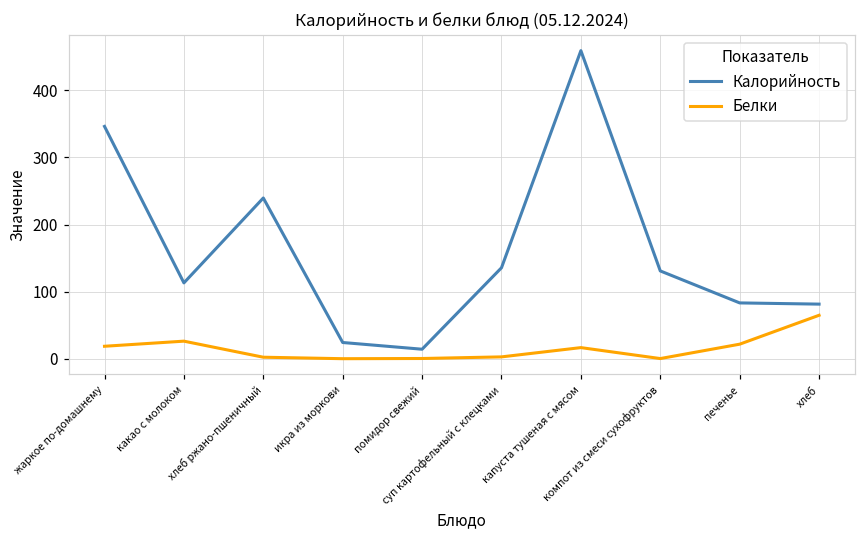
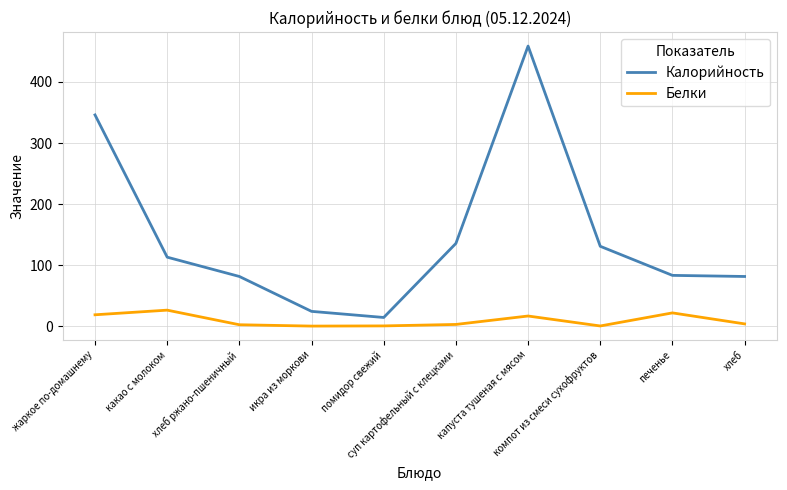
  {
    "Калорийность": {
      "жаркое по-домашнему": 350,
      "какао с молоком": 110,
-     "хлеб ржано-пшеничный": 240,
+     "хлеб ржано-пшеничный": 80,
      "икра из моркови": 20,
      "помидор свежий": 10,
      "суп картофельный с клецками": 140,
      "капуста тушеная с мясом": 460,
      "компот из смеси сухофруктов": 130,
      "печенье": 80,
      "хлеб": 80
    },
    "Белки": {
      "жаркое по-домашнему": 20,
      "какао с молоком": 30,
      "хлеб ржано-пшеничный": 0,
      "икра из моркови": 0,
      "помидор свежий": 0,
      "суп картофельный с клецками": 0,
      "капуста тушеная с мясом": 20,
      "компот из смеси сухофруктов": 0,
      "печенье": 20,
-     "хлеб": 70
+     "хлеб": 0
    }
  }
